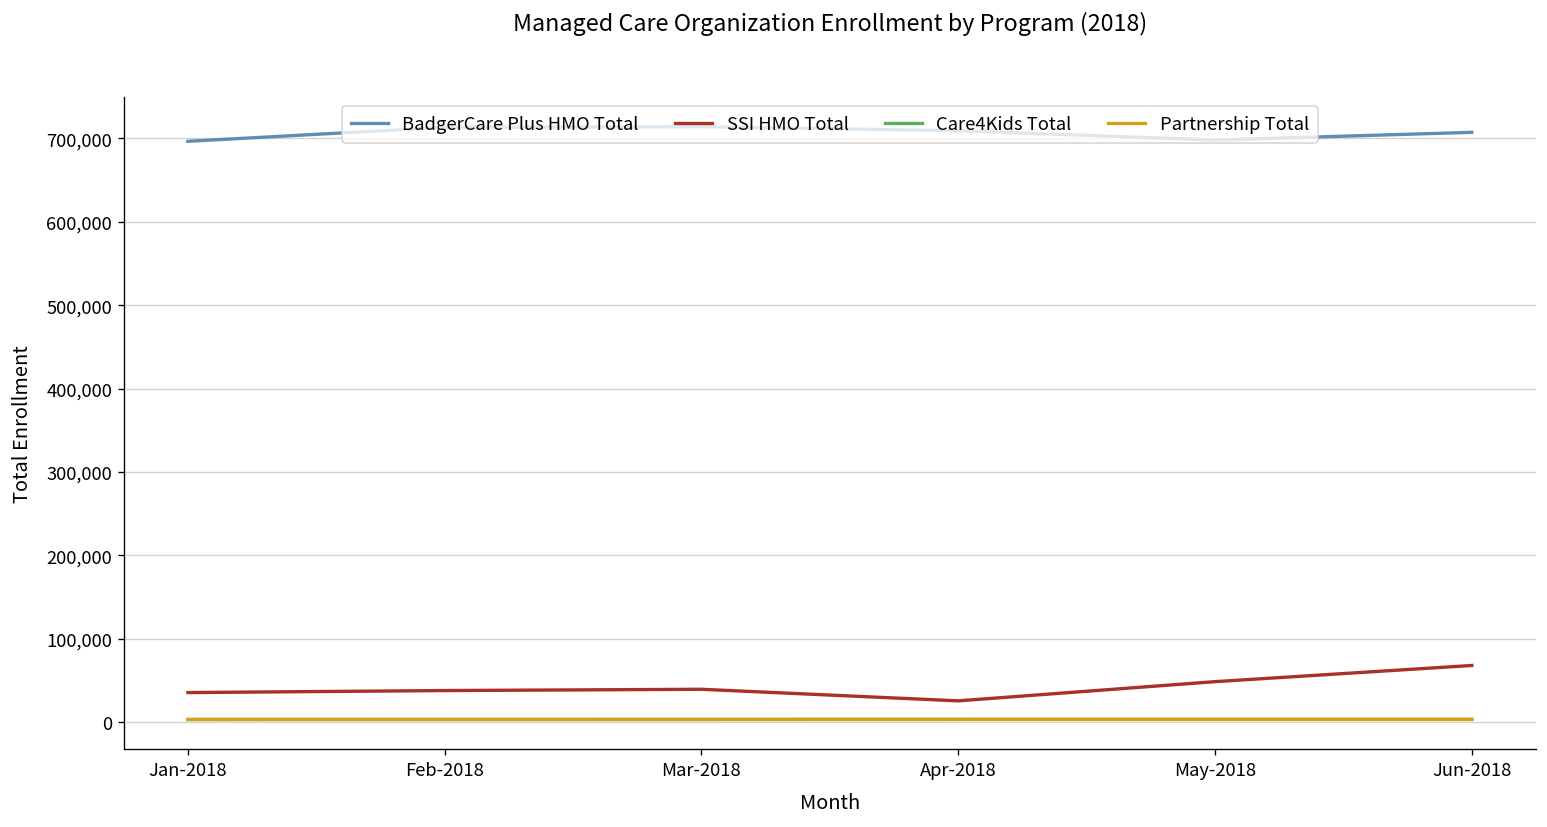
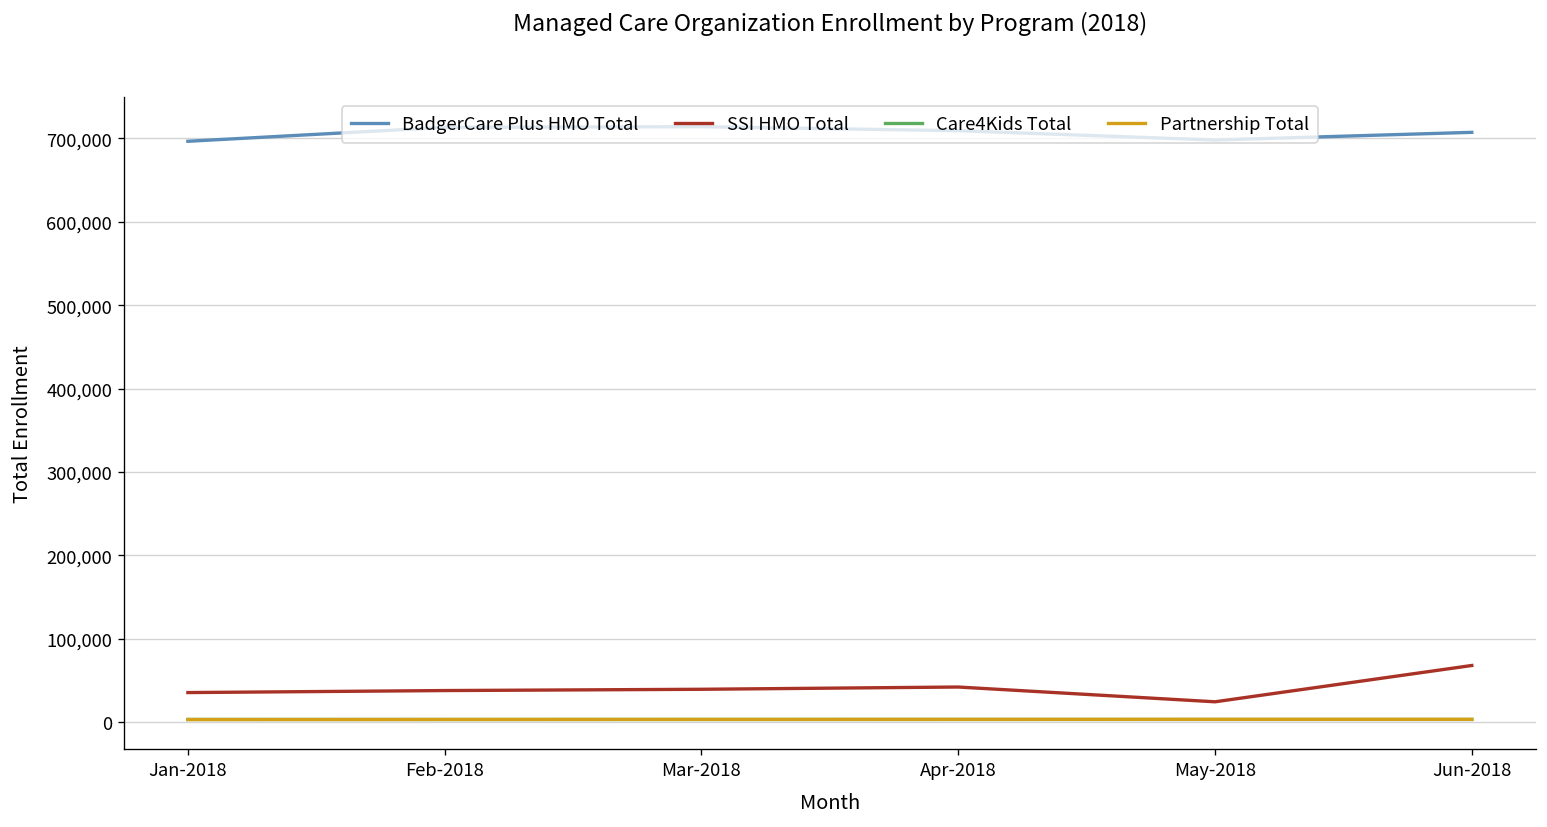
  {
    "BadgerCare Plus HMO Total": {
      "Jan-2018": "700,000",
      "Jun-2018": "710,000"
    },
    "SSI HMO Total": {
      "Jan-2018": "40,000",
      "Feb-2018": "40,000",
      "Mar-2018": "40,000",
-     "Apr-2018": "30,000",
-     "May-2018": "50,000",
+     "Apr-2018": "40,000",
+     "May-2018": "20,000",
      "Jun-2018": "70,000"
    },
    "Partnership Total": {
      "Jan-2018": "0",
      "Feb-2018": "0",
      "Mar-2018": "0",
      "Apr-2018": "0",
      "May-2018": "0",
      "Jun-2018": "0"
    }
  }
